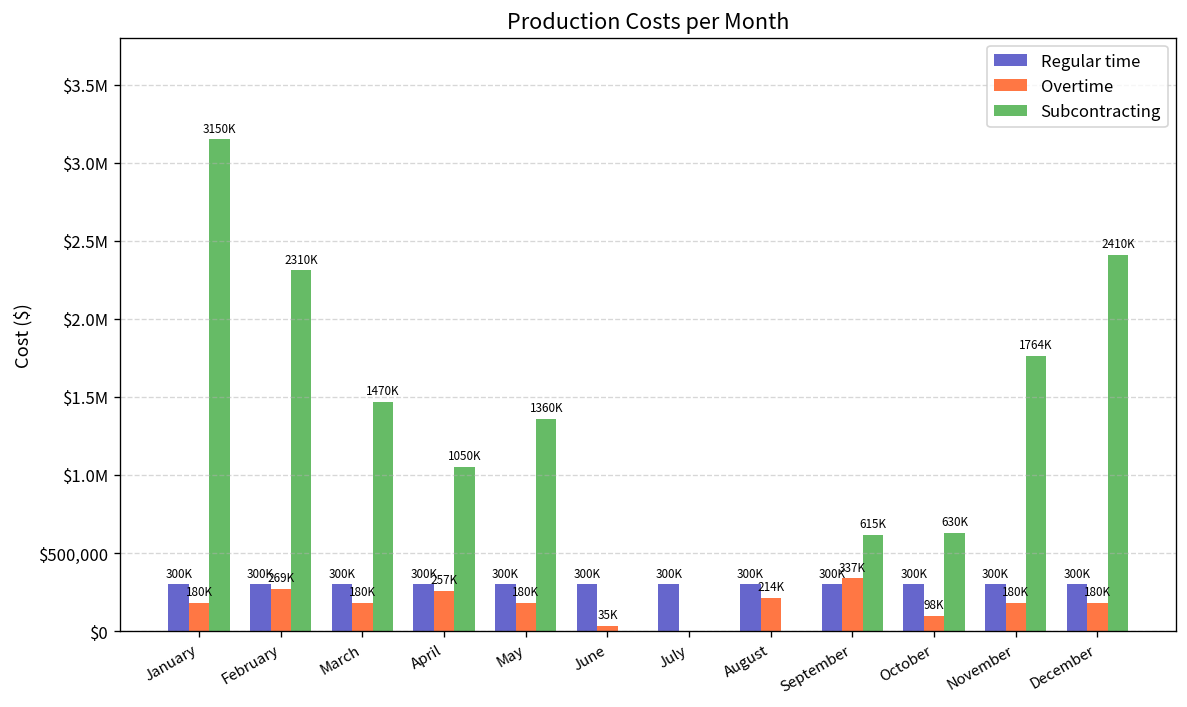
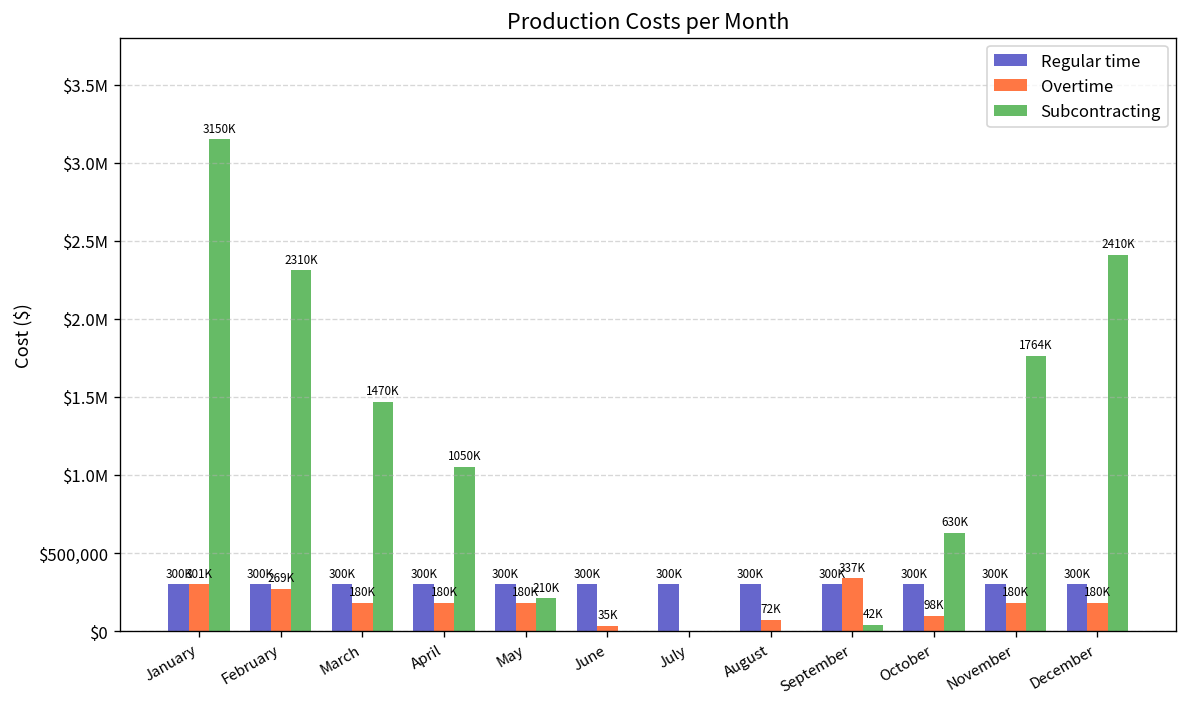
  {
    "Regular time": {
      "January": "300K",
      "February": "300K",
      "March": "300K",
      "April": "300K",
      "May": "300K",
      "June": "300K",
      "July": "300K",
      "August": "300K",
      "September": "300K",
      "October": "300K",
      "November": "300K",
      "December": "300K"
    },
    "Overtime": {
-     "January": "180K",
+     "January": "301K",
      "February": "269K",
      "March": "180K",
-     "April": "257K",
+     "April": "180K",
      "May": "180K",
      "June": "35K",
-     "August": "214K",
+     "August": "72K",
      "September": "337K",
      "October": "98K",
      "November": "180K",
      "December": "180K"
    },
    "Subcontracting": {
      "January": "3150K",
      "February": "2310K",
      "March": "1470K",
      "April": "1050K",
-     "May": "1360K",
-     "September": "615K",
+     "May": "210K",
+     "September": "42K",
      "October": "630K",
      "November": "1764K",
      "December": "2410K"
    }
  }
